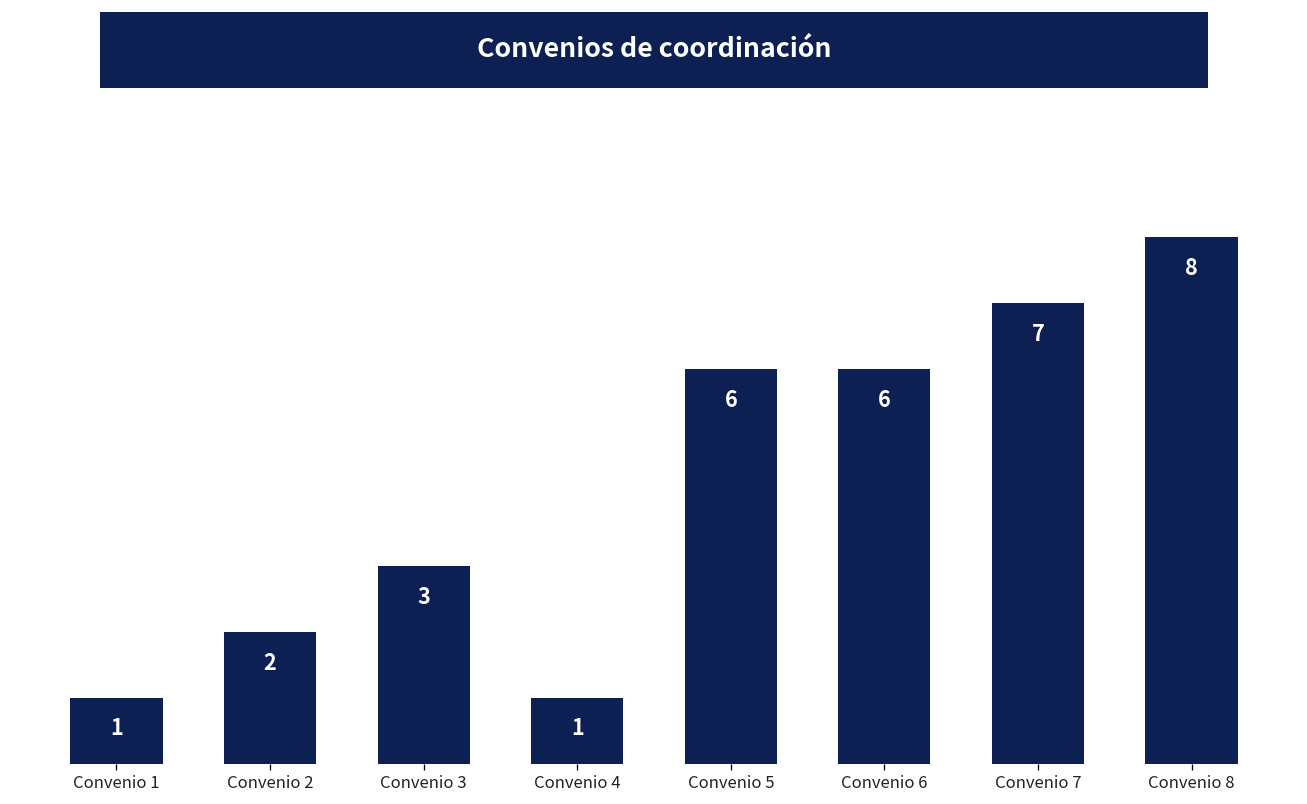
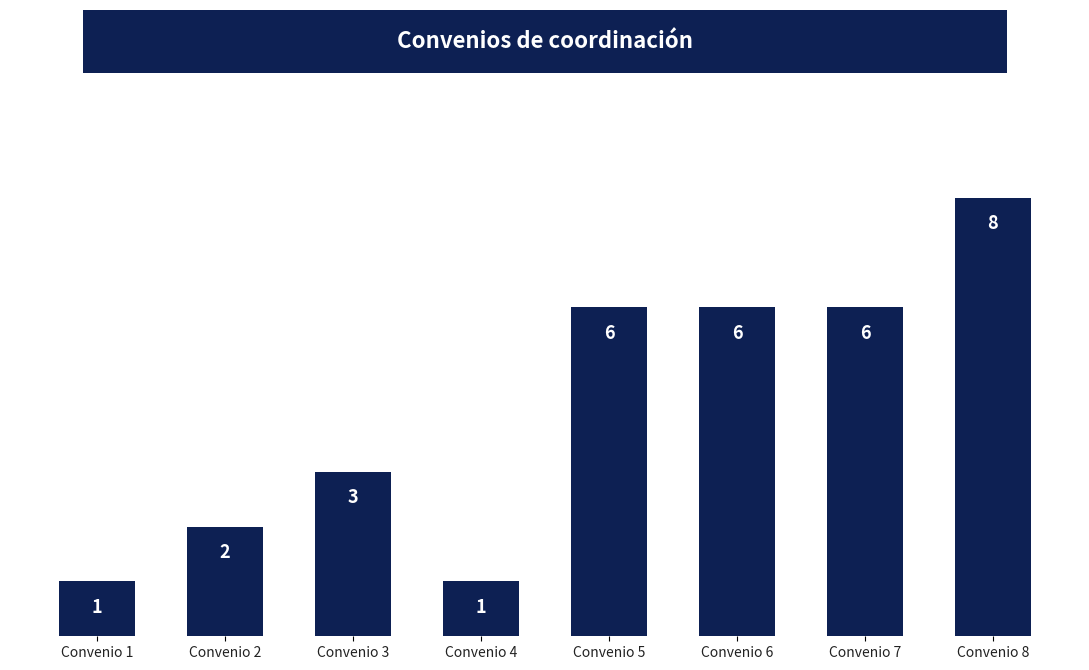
  {
    "Convenio 1": 1,
    "Convenio 2": 2,
    "Convenio 3": 3,
    "Convenio 4": 1,
    "Convenio 5": 6,
    "Convenio 6": 6,
-   "Convenio 7": 7,
+   "Convenio 7": 6,
    "Convenio 8": 8
  }
